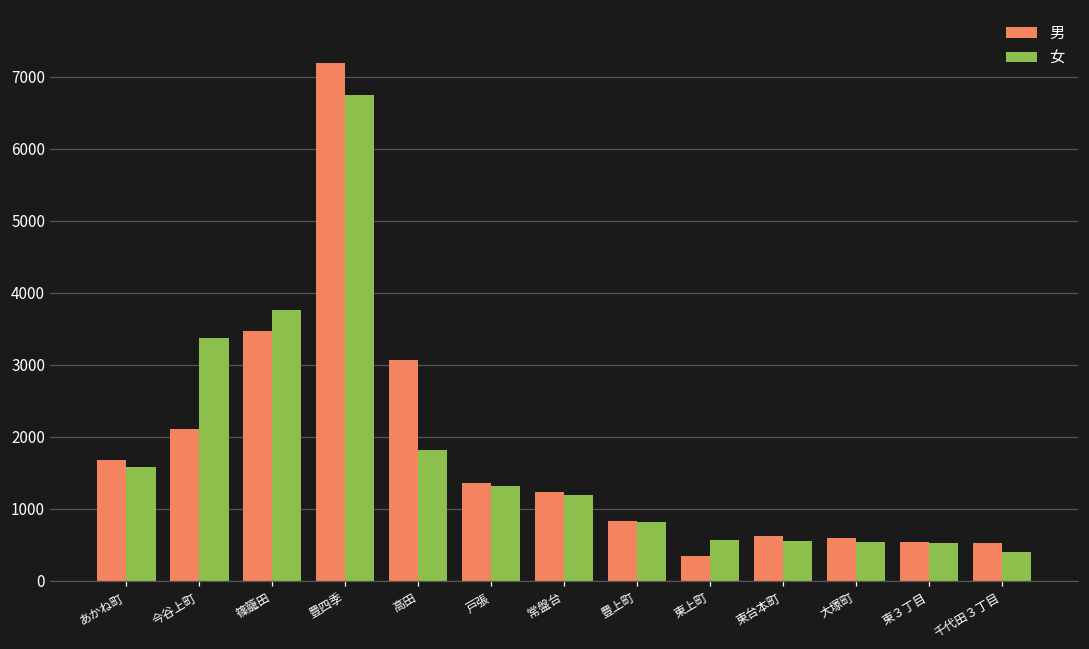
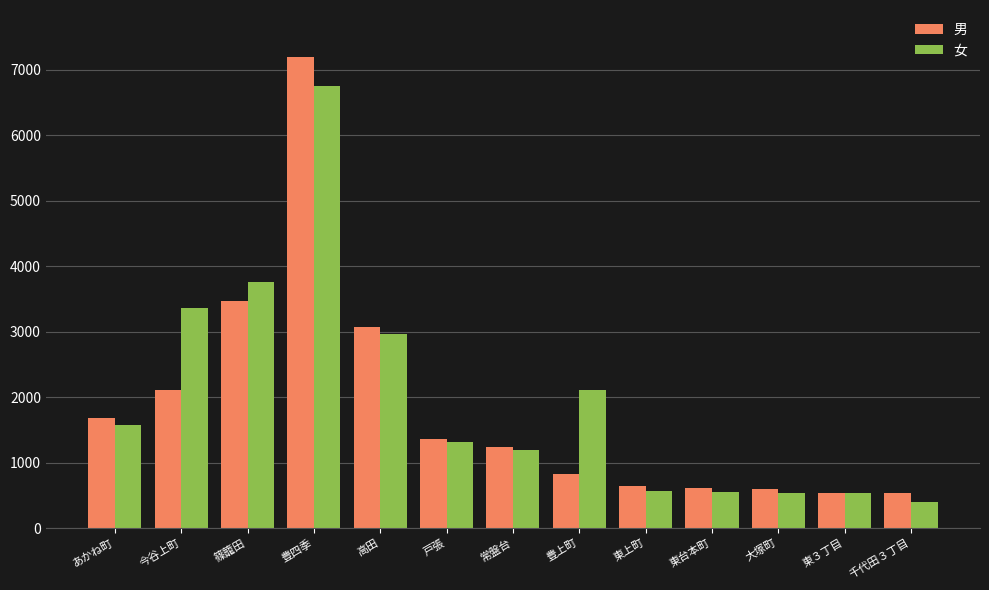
  {
    "男": {
      "あかね町": 1700,
      "今谷上町": 2100,
      "篠籠田": 3500,
      "豊四季": 7200,
      "高田": 3100,
      "戸張": 1400,
      "常盤台": 1200,
      "豊上町": 800,
-     "東上町": 300,
+     "東上町": 600,
      "東台本町": 600,
      "大塚町": 600,
      "東３丁目": 500,
      "千代田３丁目": 500
    },
    "女": {
      "あかね町": 1600,
      "今谷上町": 3400,
      "篠籠田": 3800,
      "豊四季": 6800,
-     "高田": 1800,
+     "高田": 3000,
      "戸張": 1300,
      "常盤台": 1200,
-     "豊上町": 800,
+     "豊上町": 2100,
      "東上町": 600,
      "東台本町": 600,
      "大塚町": 500,
      "東３丁目": 500,
      "千代田３丁目": 400
    }
  }
